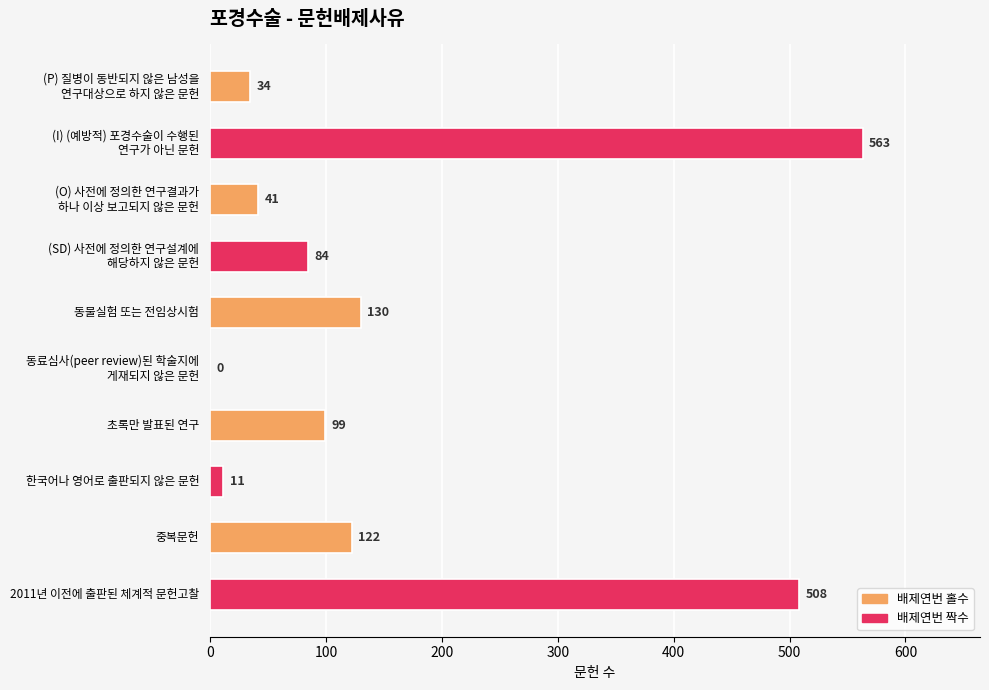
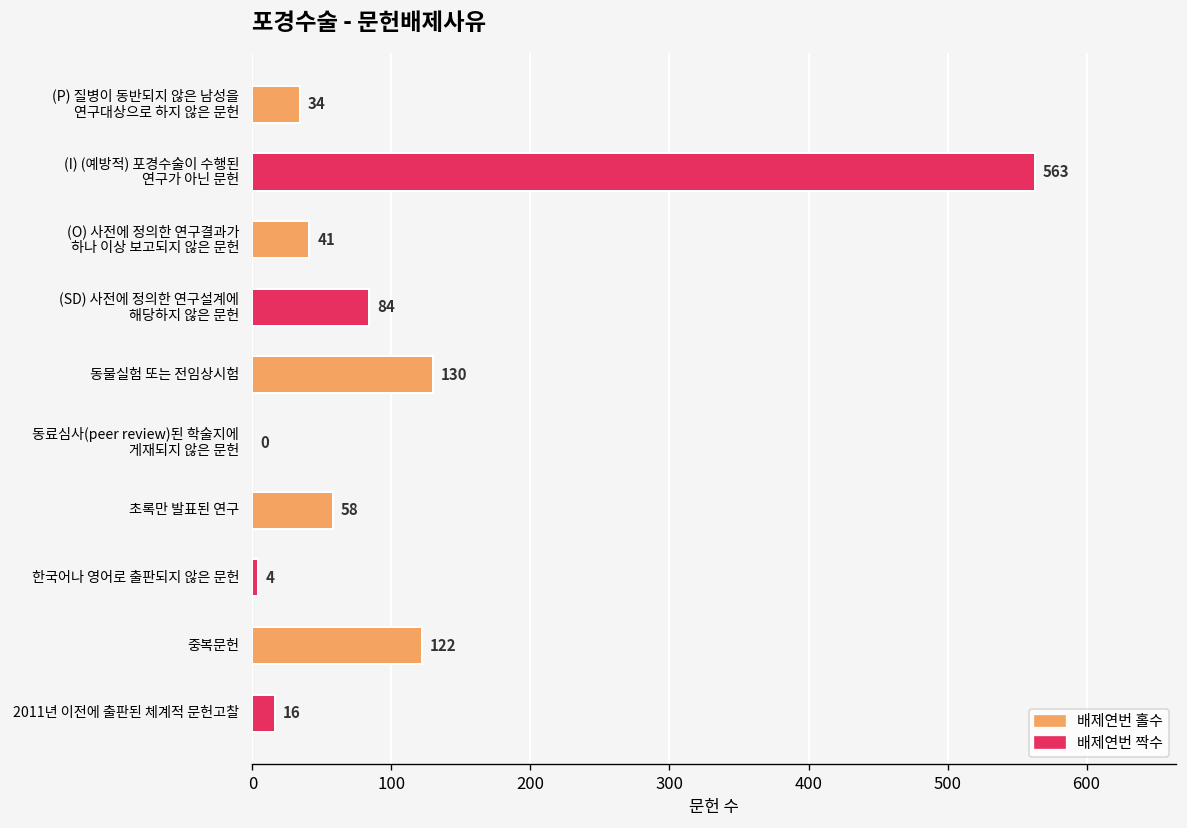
  {
    "(P) 질병이 동반되지 않은 남성을 연구대상으로 하지 않은 문헌": 34,
    "(I) (예방적) 포경수술이 수행된 연구가 아닌 문헌": 563,
    "(O) 사전에 정의한 연구결과가 하나 이상 보고되지 않은 문헌": 41,
    "(SD) 사전에 정의한 연구설계에 해당하지 않은 문헌": 84,
    "동물실험 또는 전임상시험": 130,
    "동료심사(peer review)된 학술지에 게재되지 않은 문헌": 0,
-   "초록만 발표된 연구": 99,
-   "한국어나 영어로 출판되지 않은 문헌": 11,
+   "초록만 발표된 연구": 58,
+   "한국어나 영어로 출판되지 않은 문헌": 4,
    "중복문헌": 122,
-   "2011년 이전에 출판된 체계적 문헌고찰": 508
+   "2011년 이전에 출판된 체계적 문헌고찰": 16
  }
